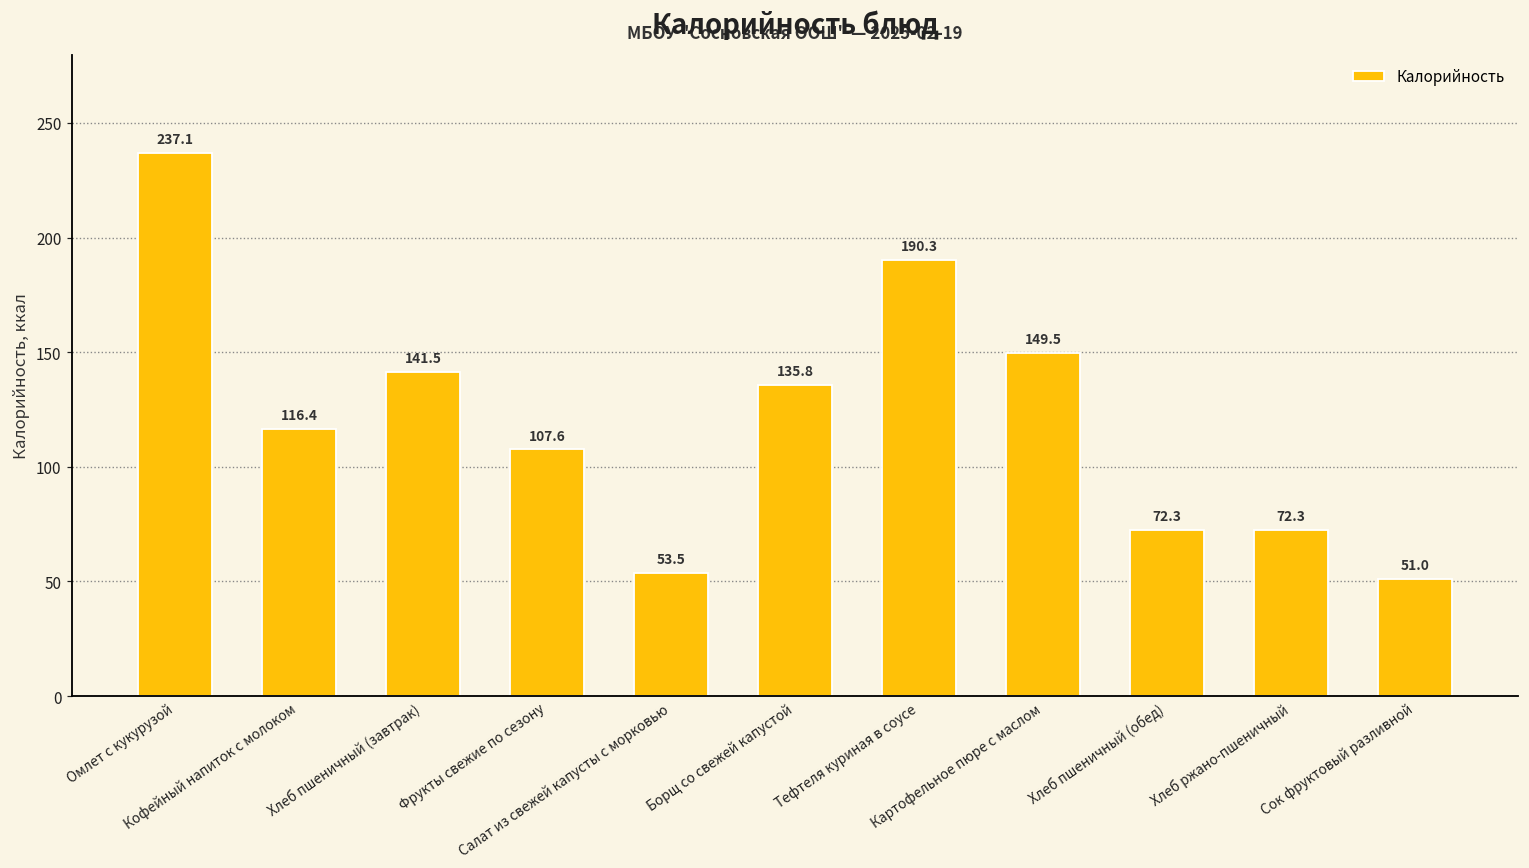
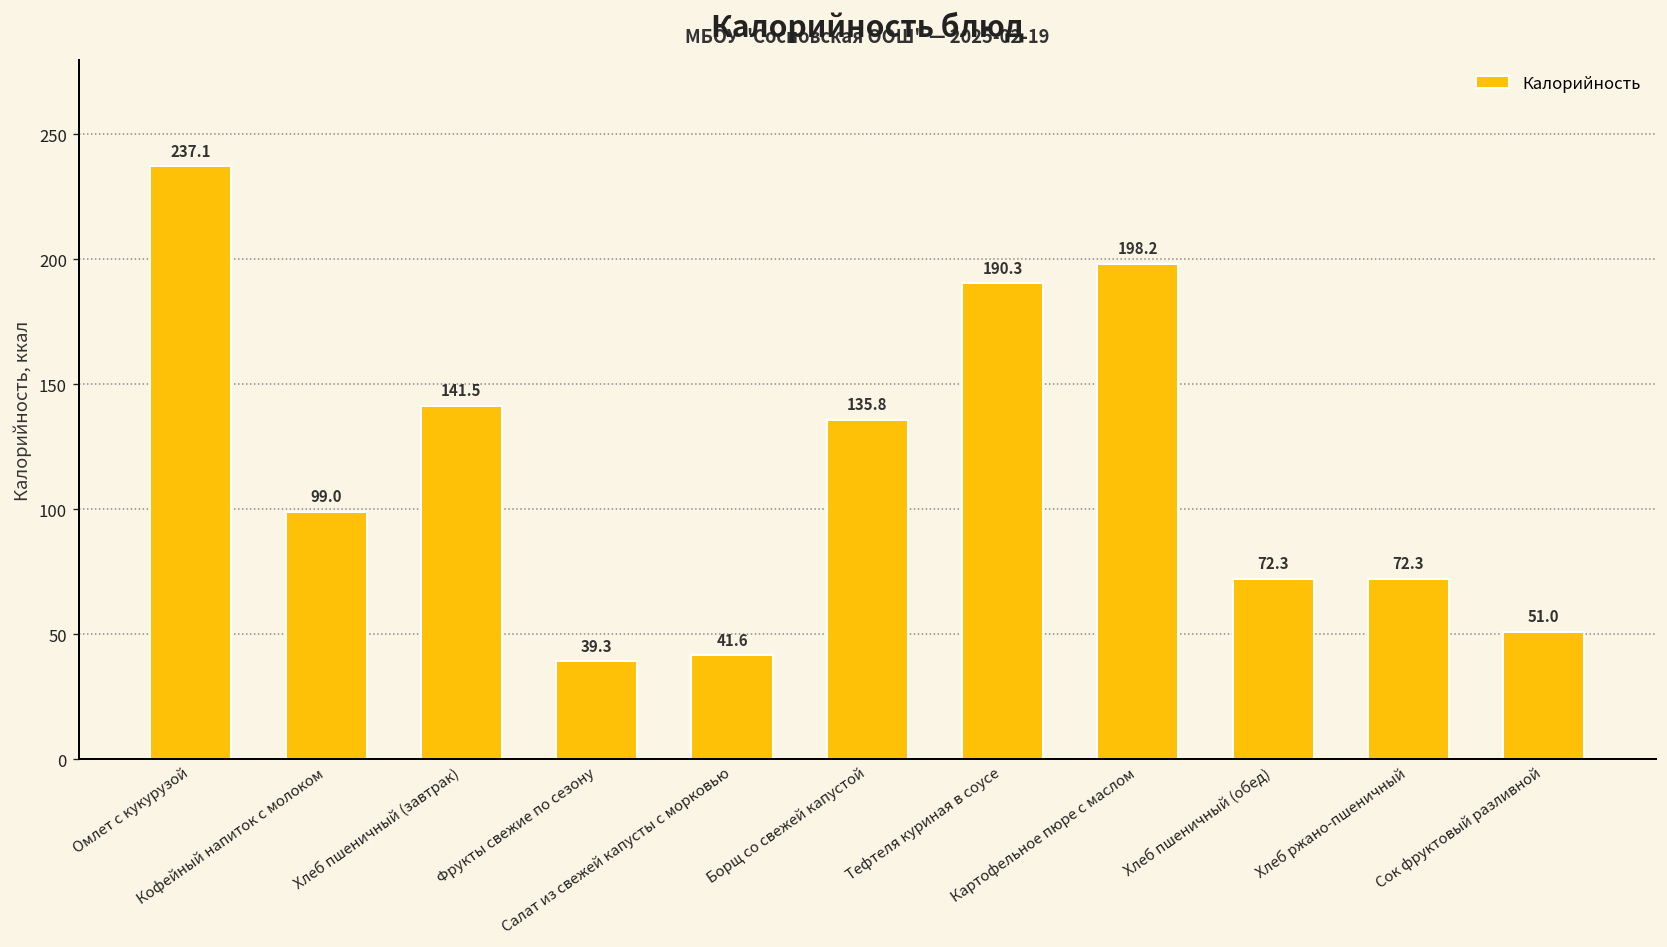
  {
    "Омлет с кукурузой": 237.1,
-   "Кофейный напиток с молоком": 116.4,
+   "Кофейный напиток с молоком": 99.0,
    "Хлеб пшеничный (завтрак)": 141.5,
-   "Фрукты свежие по сезону": 107.6,
-   "Салат из свежей капусты с морковью": 53.5,
+   "Фрукты свежие по сезону": 39.3,
+   "Салат из свежей капусты с морковью": 41.6,
    "Борщ со свежей капустой": 135.8,
    "Тефтеля куриная в соусе": 190.3,
-   "Картофельное пюре с маслом": 149.5,
+   "Картофельное пюре с маслом": 198.2,
    "Хлеб пшеничный (обед)": 72.3,
    "Хлеб ржано-пшеничный": 72.3,
    "Сок фруктовый разливной": 51.0
  }
